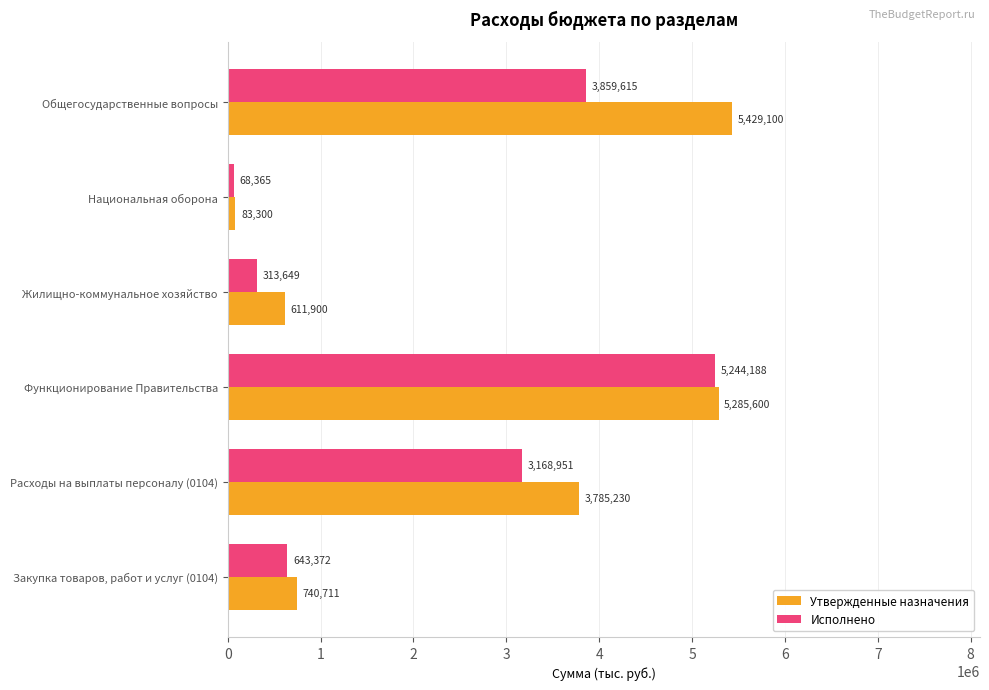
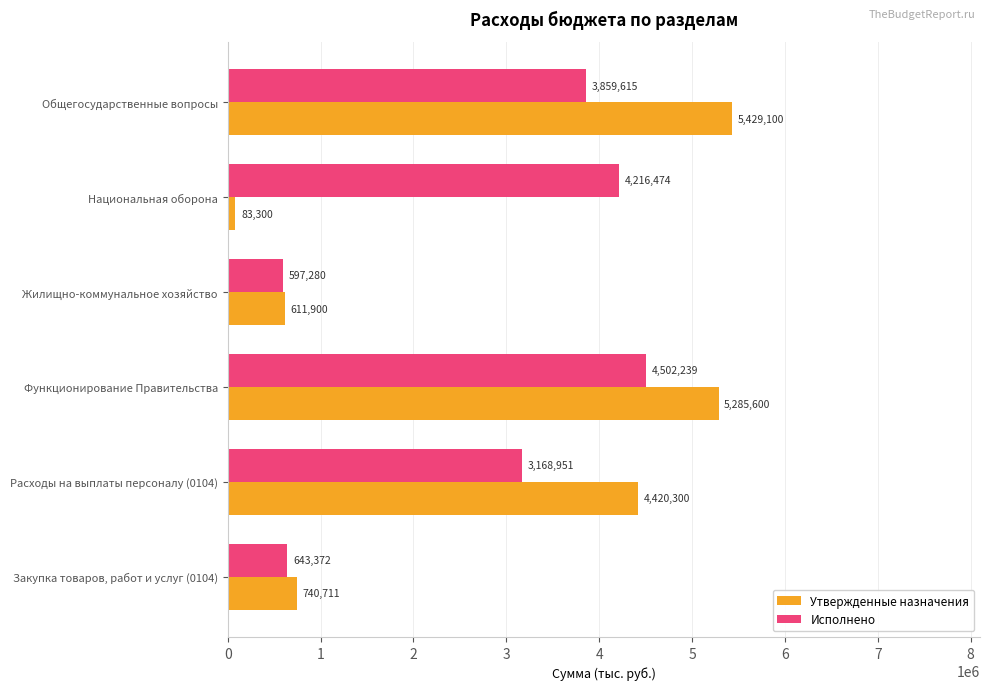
  {
    "Утвержденные назначения": {
      "Общегосударственные вопросы": "5,429,100",
      "Национальная оборона": "83,300",
      "Жилищно-коммунальное хозяйство": "611,900",
      "Функционирование Правительства": "5,285,600",
-     "Расходы на выплаты персоналу (0104)": "3,785,230",
+     "Расходы на выплаты персоналу (0104)": "4,420,300",
      "Закупка товаров, работ и услуг (0104)": "740,711"
    },
    "Исполнено": {
      "Общегосударственные вопросы": "3,859,615",
-     "Национальная оборона": "68,365",
-     "Жилищно-коммунальное хозяйство": "313,649",
-     "Функционирование Правительства": "5,244,188",
+     "Национальная оборона": "4,216,474",
+     "Жилищно-коммунальное хозяйство": "597,280",
+     "Функционирование Правительства": "4,502,239",
      "Расходы на выплаты персоналу (0104)": "3,168,951",
      "Закупка товаров, работ и услуг (0104)": "643,372"
    }
  }
